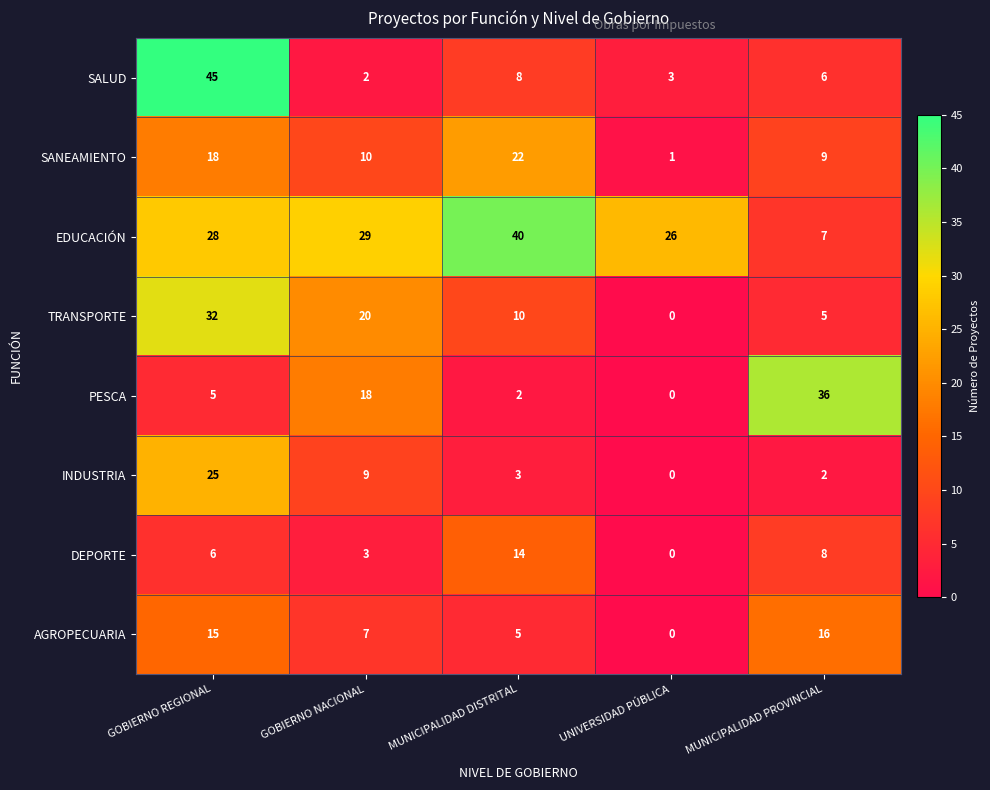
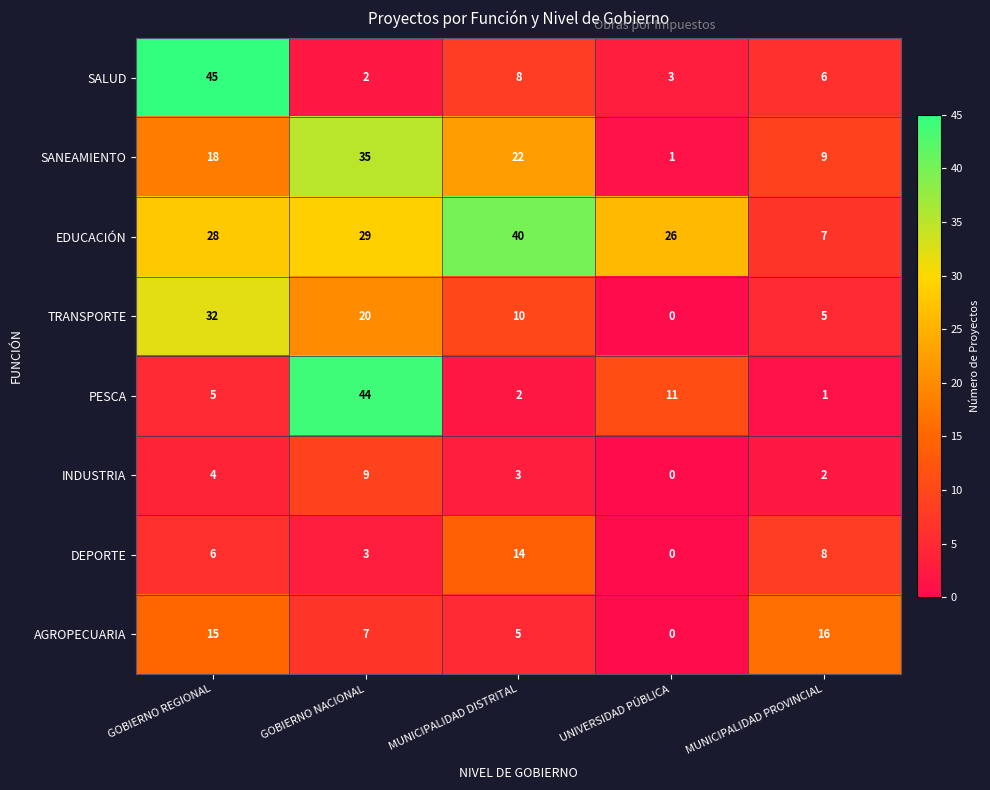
  {
    "SALUD": {
      "GOBIERNO REGIONAL": 45,
      "GOBIERNO NACIONAL": 2,
      "MUNICIPALIDAD DISTRITAL": 8,
      "UNIVERSIDAD PÚBLICA": 3,
      "MUNICIPALIDAD PROVINCIAL": 6
    },
    "SANEAMIENTO": {
      "GOBIERNO REGIONAL": 18,
-     "GOBIERNO NACIONAL": 10,
+     "GOBIERNO NACIONAL": 35,
      "MUNICIPALIDAD DISTRITAL": 22,
      "UNIVERSIDAD PÚBLICA": 1,
      "MUNICIPALIDAD PROVINCIAL": 9
    },
    "EDUCACIÓN": {
      "GOBIERNO REGIONAL": 28,
      "GOBIERNO NACIONAL": 29,
      "MUNICIPALIDAD DISTRITAL": 40,
      "UNIVERSIDAD PÚBLICA": 26,
      "MUNICIPALIDAD PROVINCIAL": 7
    },
    "TRANSPORTE": {
      "GOBIERNO REGIONAL": 32,
      "GOBIERNO NACIONAL": 20,
      "MUNICIPALIDAD DISTRITAL": 10,
      "UNIVERSIDAD PÚBLICA": 0,
      "MUNICIPALIDAD PROVINCIAL": 5
    },
    "PESCA": {
      "GOBIERNO REGIONAL": 5,
-     "GOBIERNO NACIONAL": 18,
+     "GOBIERNO NACIONAL": 44,
      "MUNICIPALIDAD DISTRITAL": 2,
-     "UNIVERSIDAD PÚBLICA": 0,
-     "MUNICIPALIDAD PROVINCIAL": 36
+     "UNIVERSIDAD PÚBLICA": 11,
+     "MUNICIPALIDAD PROVINCIAL": 1
    },
    "INDUSTRIA": {
-     "GOBIERNO REGIONAL": 25,
+     "GOBIERNO REGIONAL": 4,
      "GOBIERNO NACIONAL": 9,
      "MUNICIPALIDAD DISTRITAL": 3,
      "UNIVERSIDAD PÚBLICA": 0,
      "MUNICIPALIDAD PROVINCIAL": 2
    },
    "DEPORTE": {
      "GOBIERNO REGIONAL": 6,
      "GOBIERNO NACIONAL": 3,
      "MUNICIPALIDAD DISTRITAL": 14,
      "UNIVERSIDAD PÚBLICA": 0,
      "MUNICIPALIDAD PROVINCIAL": 8
    },
    "AGROPECUARIA": {
      "GOBIERNO REGIONAL": 15,
      "GOBIERNO NACIONAL": 7,
      "MUNICIPALIDAD DISTRITAL": 5,
      "UNIVERSIDAD PÚBLICA": 0,
      "MUNICIPALIDAD PROVINCIAL": 16
    }
  }
